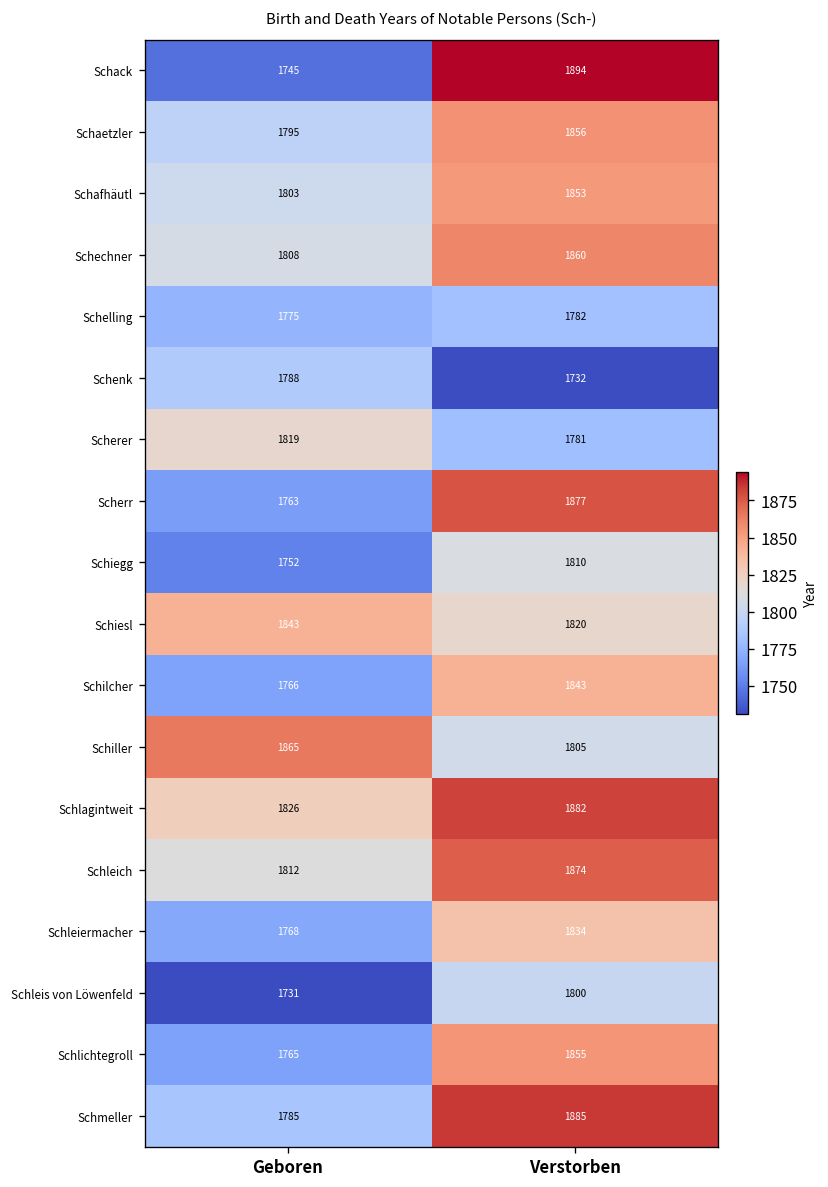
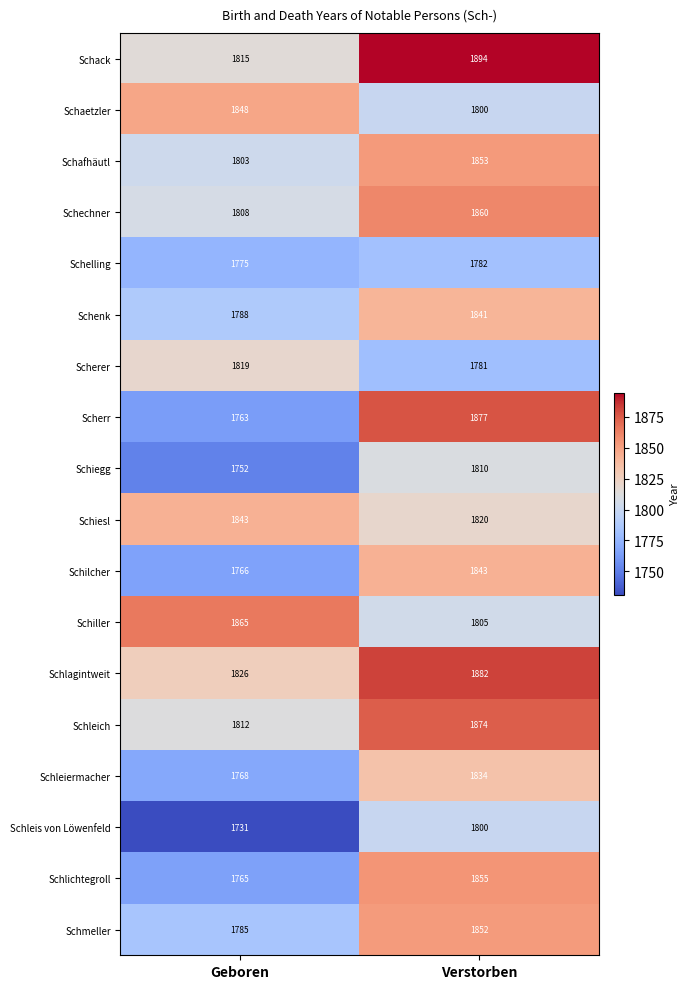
  {
    "Schack": {
-     "Geboren": 1745,
+     "Geboren": 1815,
      "Verstorben": 1894
    },
    "Schaetzler": {
-     "Geboren": 1795,
-     "Verstorben": 1856
+     "Geboren": 1848,
+     "Verstorben": 1800
    },
    "Schafhäutl": {
      "Geboren": 1803,
      "Verstorben": 1853
    },
    "Schechner": {
      "Geboren": 1808,
      "Verstorben": 1860
    },
    "Schelling": {
      "Geboren": 1775,
      "Verstorben": 1782
    },
    "Schenk": {
      "Geboren": 1788,
-     "Verstorben": 1732
+     "Verstorben": 1841
    },
    "Scherer": {
      "Geboren": 1819,
      "Verstorben": 1781
    },
    "Scherr": {
      "Geboren": 1763,
      "Verstorben": 1877
    },
    "Schiegg": {
      "Geboren": 1752,
      "Verstorben": 1810
    },
    "Schiesl": {
      "Geboren": 1843,
      "Verstorben": 1820
    },
    "Schilcher": {
      "Geboren": 1766,
      "Verstorben": 1843
    },
    "Schiller": {
      "Geboren": 1865,
      "Verstorben": 1805
    },
    "Schlagintweit": {
      "Geboren": 1826,
      "Verstorben": 1882
    },
    "Schleich": {
      "Geboren": 1812,
      "Verstorben": 1874
    },
    "Schleiermacher": {
      "Geboren": 1768,
      "Verstorben": 1834
    },
    "Schleis von Löwenfeld": {
      "Geboren": 1731,
      "Verstorben": 1800
    },
    "Schlichtegroll": {
      "Geboren": 1765,
      "Verstorben": 1855
    },
    "Schmeller": {
      "Geboren": 1785,
-     "Verstorben": 1885
+     "Verstorben": 1852
    }
  }
